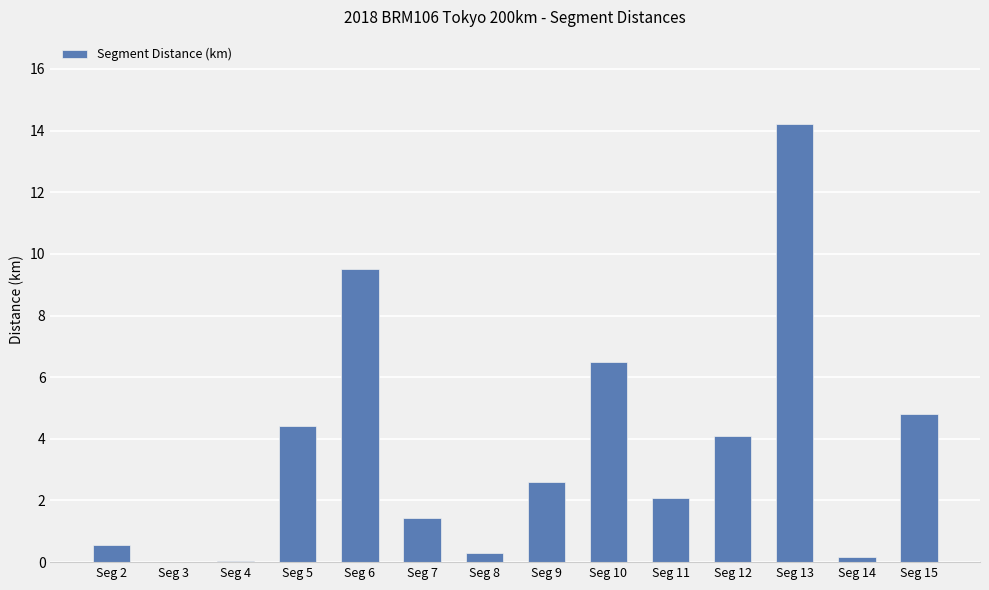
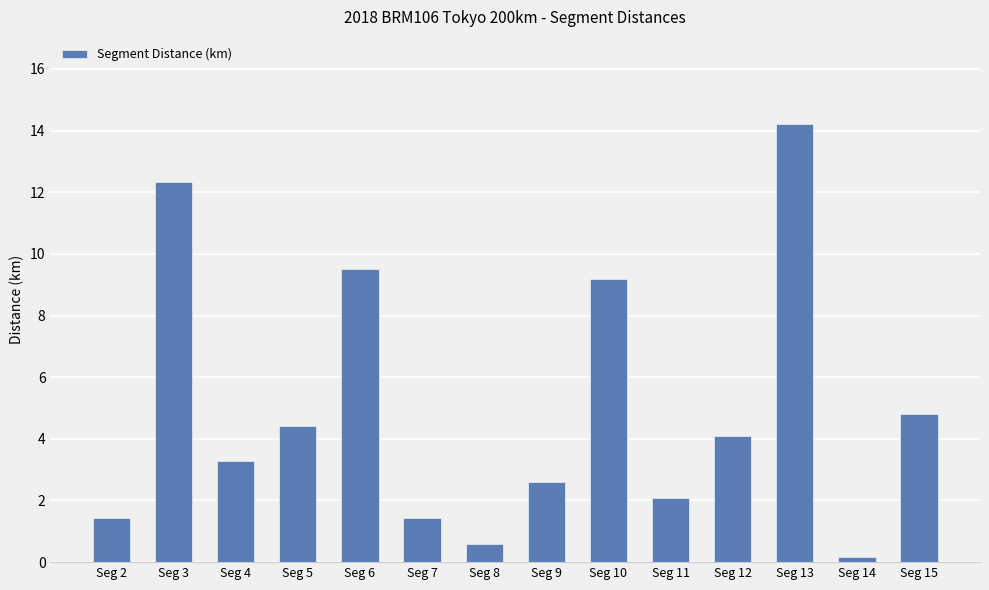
  {
-   "Seg 2": 0.6,
-   "Seg 3": 0.0,
-   "Seg 4": 0.0,
+   "Seg 2": 1.4,
+   "Seg 3": 12.3,
+   "Seg 4": 3.3,
    "Seg 5": 4.4,
    "Seg 6": 9.5,
    "Seg 7": 1.4,
-   "Seg 8": 0.3,
+   "Seg 8": 0.6,
    "Seg 9": 2.6,
-   "Seg 10": 6.5,
+   "Seg 10": 9.2,
    "Seg 11": 2.1,
    "Seg 12": 4.1,
    "Seg 13": 14.2,
    "Seg 14": 0.2,
    "Seg 15": 4.8
  }
